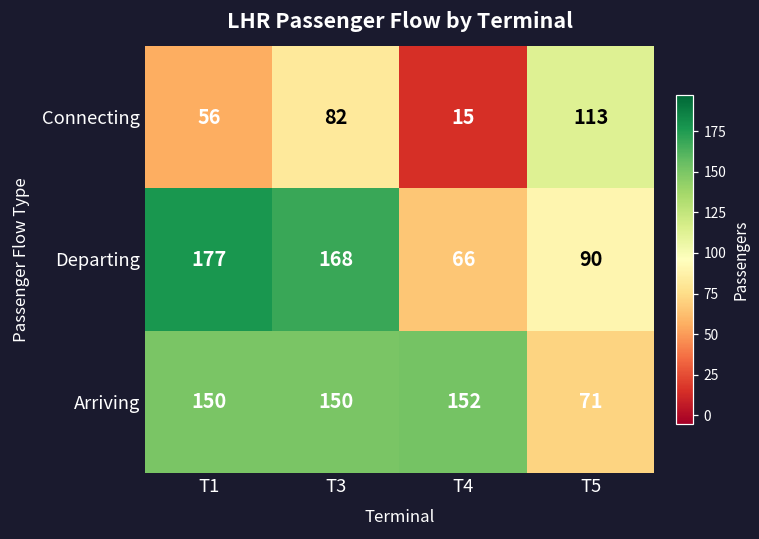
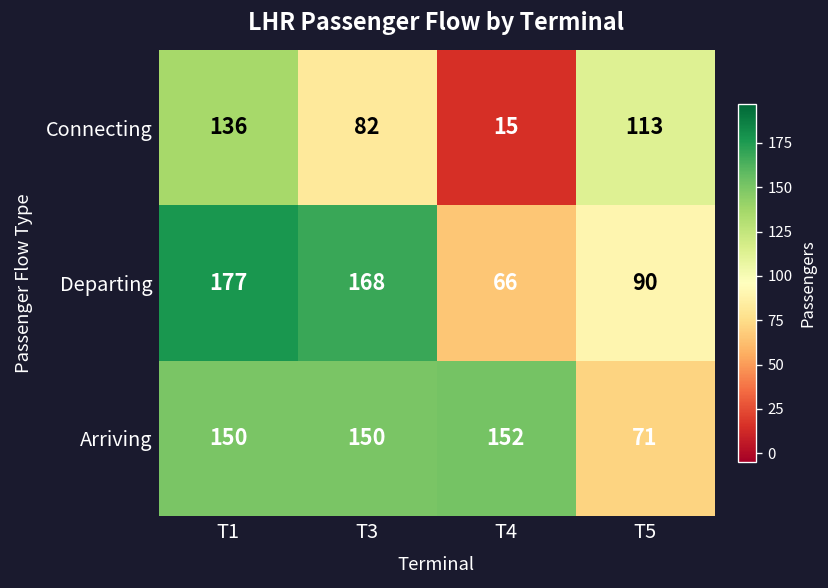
  {
    "Connecting": {
-     "T1": 56,
+     "T1": 136,
      "T3": 82,
      "T4": 15,
      "T5": 113
    },
    "Departing": {
      "T1": 177,
      "T3": 168,
      "T4": 66,
      "T5": 90
    },
    "Arriving": {
      "T1": 150,
      "T3": 150,
      "T4": 152,
      "T5": 71
    }
  }
